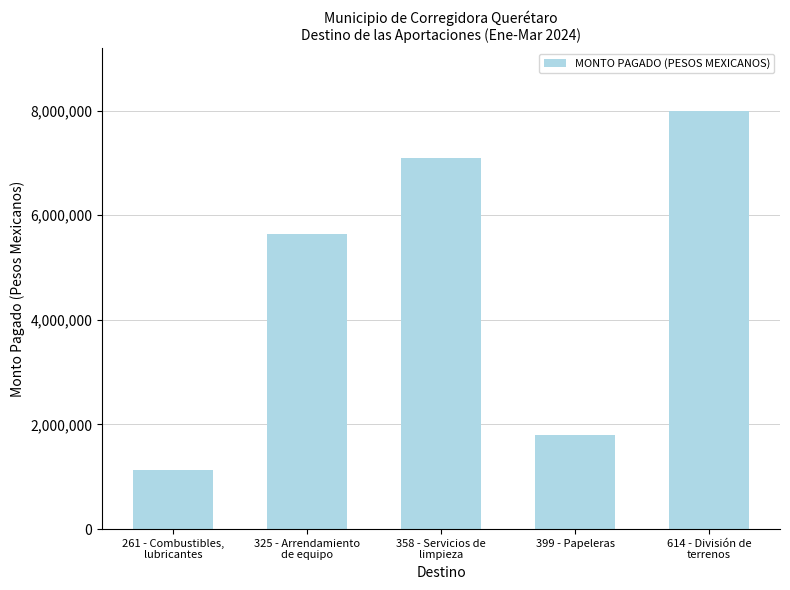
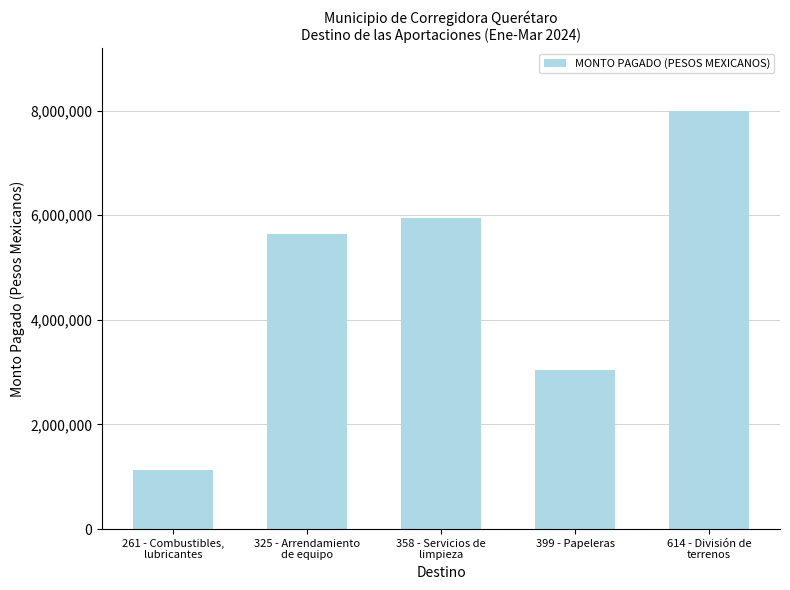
  {
    "261 - Combustibles, lubricantes": "1,100,000",
    "325 - Arrendamiento de equipo": "5,600,000",
-   "358 - Servicios de limpieza": "7,100,000",
-   "399 - Papeleras": "1,800,000",
+   "358 - Servicios de limpieza": "5,900,000",
+   "399 - Papeleras": "3,000,000",
    "614 - División de terrenos": "8,000,000"
  }
